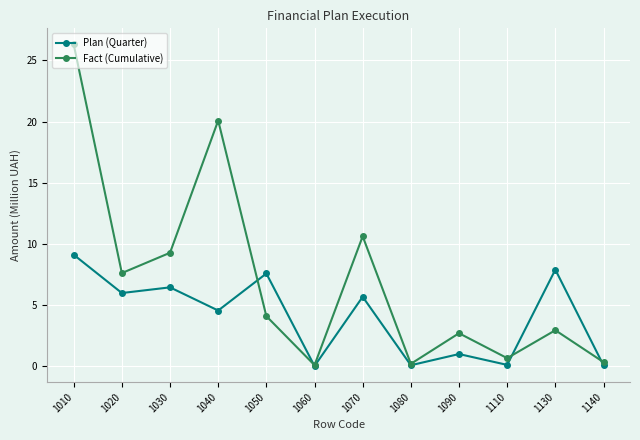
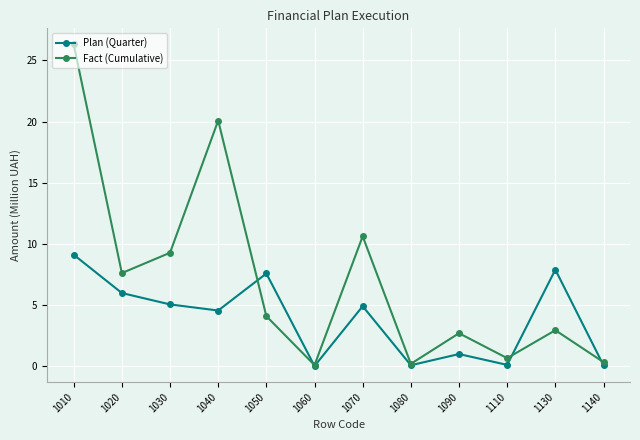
  {
    "Plan (Quarter)": {
      "1010": 9.1,
      "1020": 6.0,
-     "1030": 6.5,
+     "1030": 5.1,
      "1040": 4.6,
      "1050": 7.6,
-     "1070": 5.7,
+     "1070": 4.9,
      "1090": 1.0,
      "1110": 0.1,
      "1130": 7.9,
      "1140": 0.1
    },
    "Fact (Cumulative)": {
      "1020": 7.6,
      "1030": 9.3,
      "1040": 20.1,
      "1050": 4.1,
      "1070": 10.6,
      "1090": 2.7,
      "1110": 0.7,
      "1130": 3.0,
      "1140": 0.3
    }
  }
